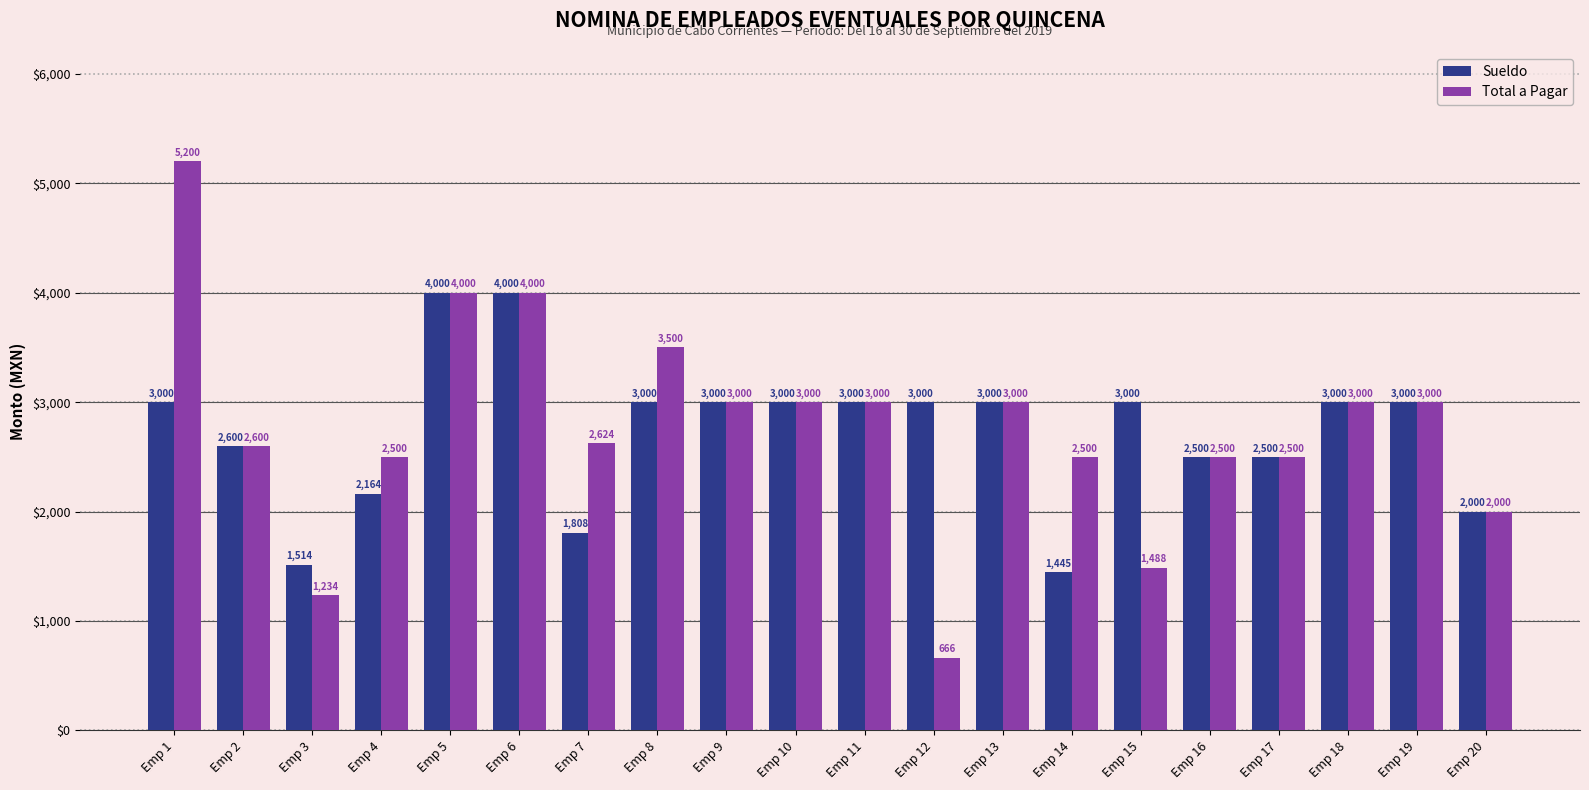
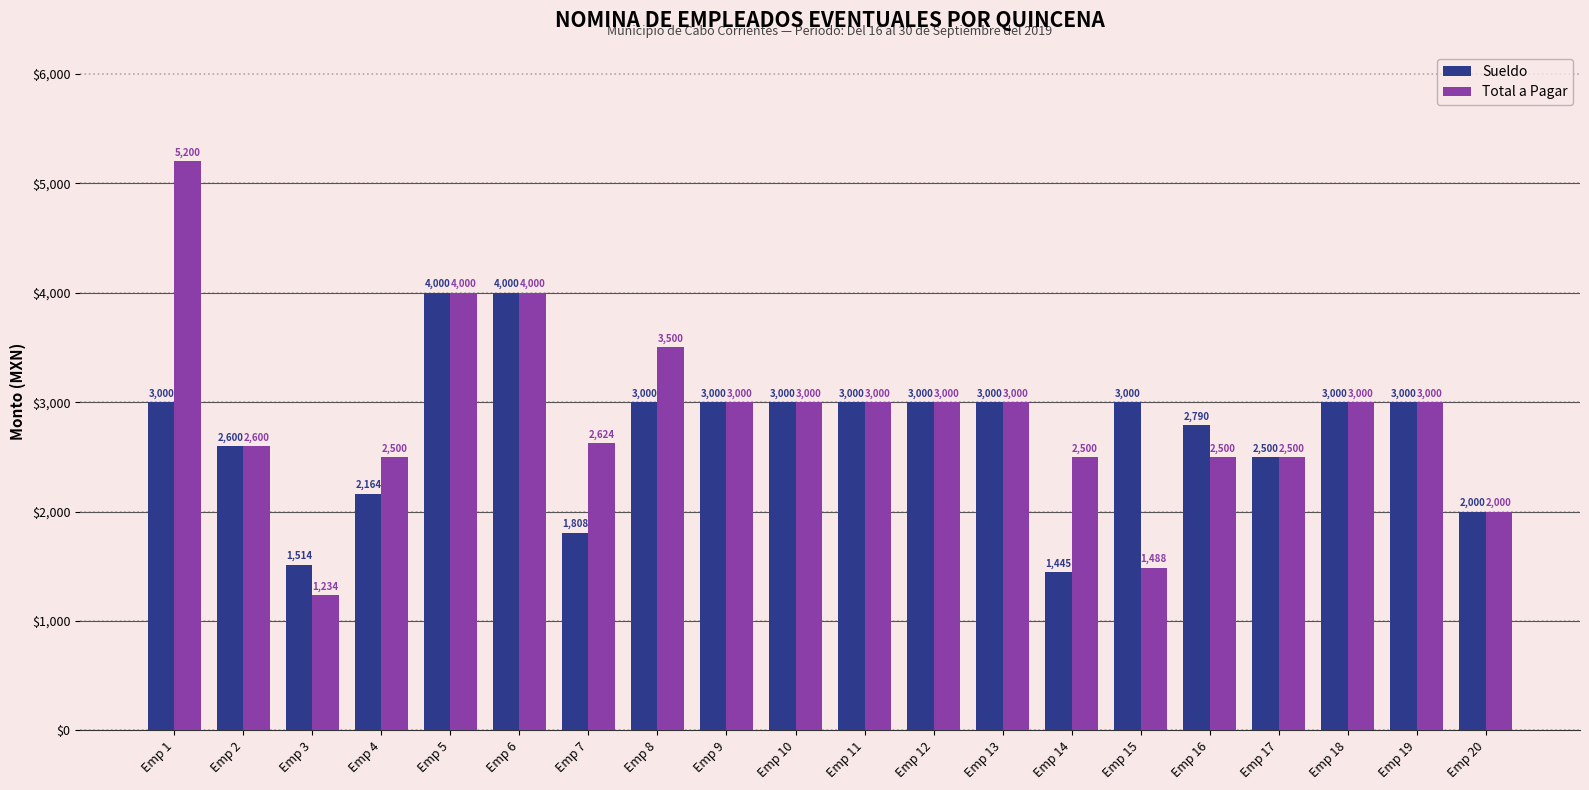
  {
    "Sueldo": {
      "Emp 1": "3,000",
      "Emp 2": "2,600",
      "Emp 3": "1,514",
      "Emp 4": "2,164",
      "Emp 5": "4,000",
      "Emp 6": "4,000",
      "Emp 7": "1,808",
      "Emp 8": "3,000",
      "Emp 9": "3,000",
      "Emp 10": "3,000",
      "Emp 11": "3,000",
      "Emp 12": "3,000",
      "Emp 13": "3,000",
      "Emp 14": "1,445",
      "Emp 15": "3,000",
-     "Emp 16": "2,500",
+     "Emp 16": "2,790",
      "Emp 17": "2,500",
      "Emp 18": "3,000",
      "Emp 19": "3,000",
      "Emp 20": "2,000"
    },
    "Total a Pagar": {
      "Emp 1": "5,200",
      "Emp 2": "2,600",
      "Emp 3": "1,234",
      "Emp 4": "2,500",
      "Emp 5": "4,000",
      "Emp 6": "4,000",
      "Emp 7": "2,624",
      "Emp 8": "3,500",
      "Emp 9": "3,000",
      "Emp 10": "3,000",
      "Emp 11": "3,000",
-     "Emp 12": "666",
+     "Emp 12": "3,000",
      "Emp 13": "3,000",
      "Emp 14": "2,500",
      "Emp 15": "1,488",
      "Emp 16": "2,500",
      "Emp 17": "2,500",
      "Emp 18": "3,000",
      "Emp 19": "3,000",
      "Emp 20": "2,000"
    }
  }
